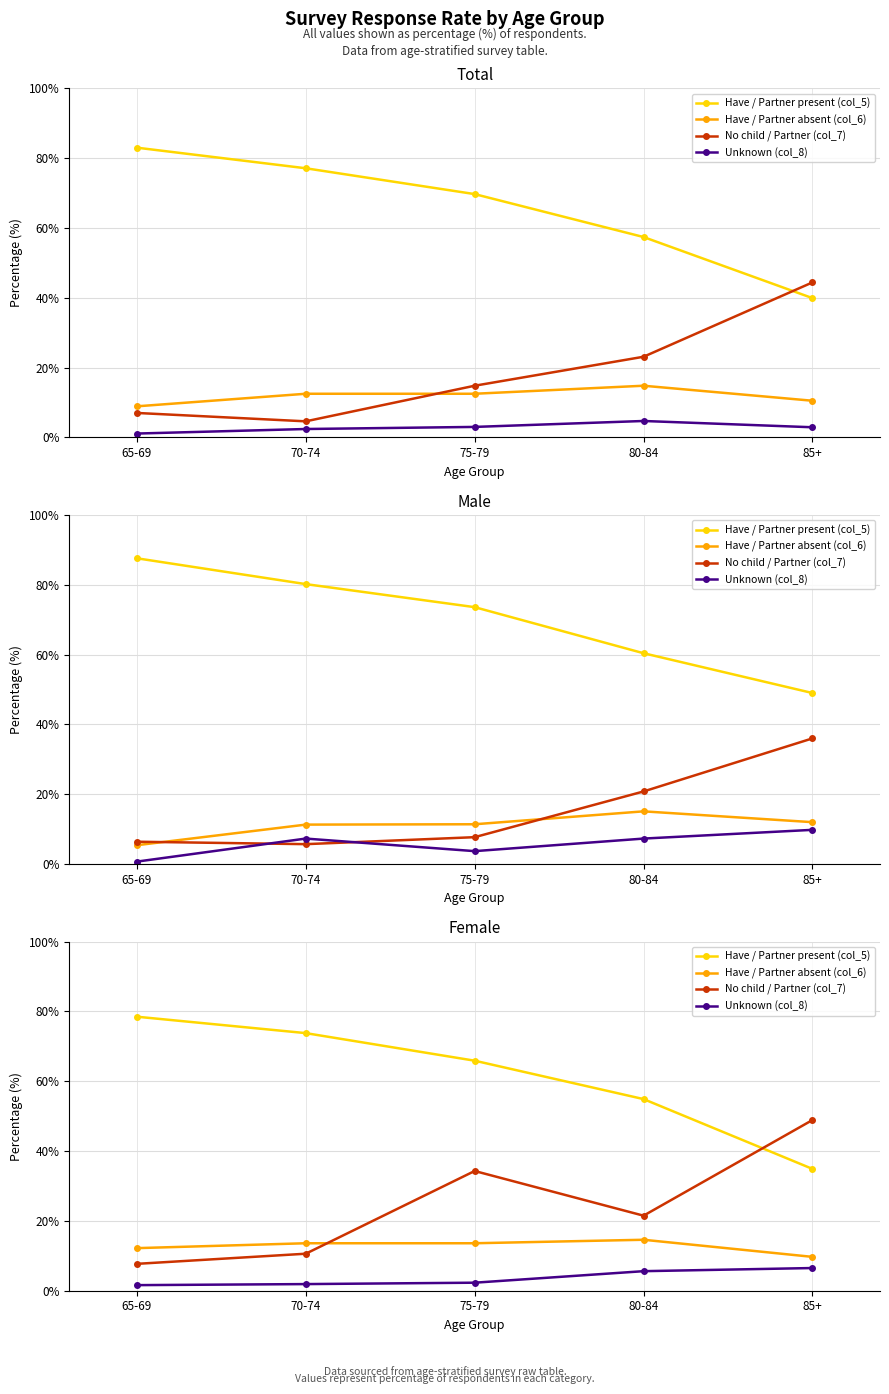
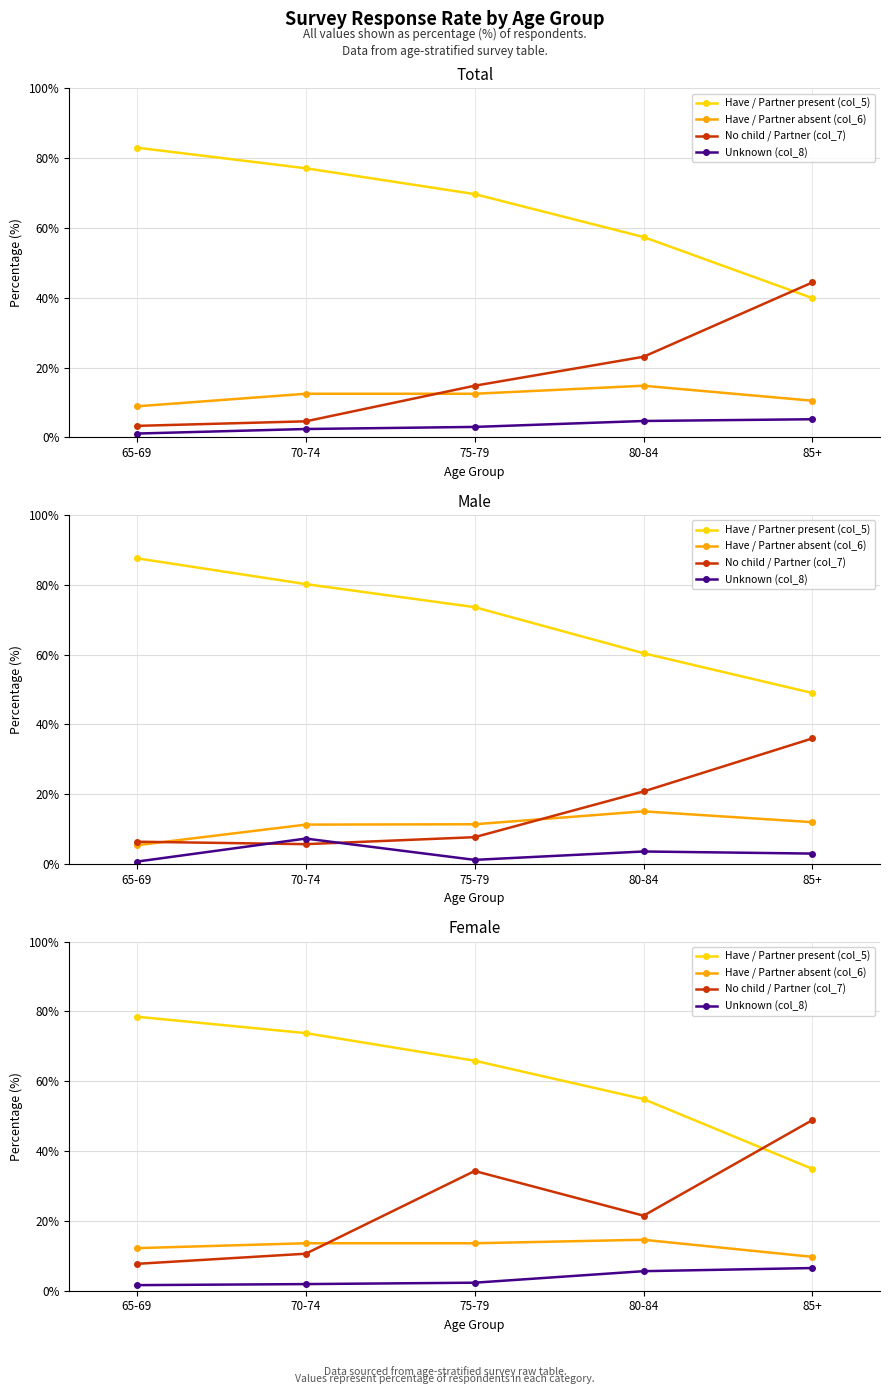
  {
    "Total": {
      "No child / Partner (col_7)": {
-       "65-69": "7%",
+       "65-69": "3%",
        "70-74": "5%",
        "75-79": "15%",
        "80-84": "23%",
        "85+": "44%"
      },
      "Unknown (col_8)": {
        "65-69": "1%",
        "70-74": "2%",
        "75-79": "3%",
        "80-84": "5%",
-       "85+": "3%"
+       "85+": "5%"
      }
    },
    "Male": {
      "No child / Partner (col_7)": {
        "65-69": "6%",
        "70-74": "6%",
        "75-79": "8%",
        "80-84": "21%",
        "85+": "36%"
      },
      "Unknown (col_8)": {
        "65-69": "1%",
        "70-74": "7%",
-       "75-79": "4%",
-       "80-84": "7%",
-       "85+": "10%"
+       "75-79": "1%",
+       "80-84": "4%",
+       "85+": "3%"
      }
    },
    "Female": {
      "No child / Partner (col_7)": {
        "65-69": "8%",
        "70-74": "11%",
        "75-79": "34%",
        "80-84": "22%",
        "85+": "49%"
      },
      "Unknown (col_8)": {
        "65-69": "2%",
        "70-74": "2%",
        "75-79": "2%",
        "80-84": "6%",
        "85+": "7%"
      }
    }
  }
